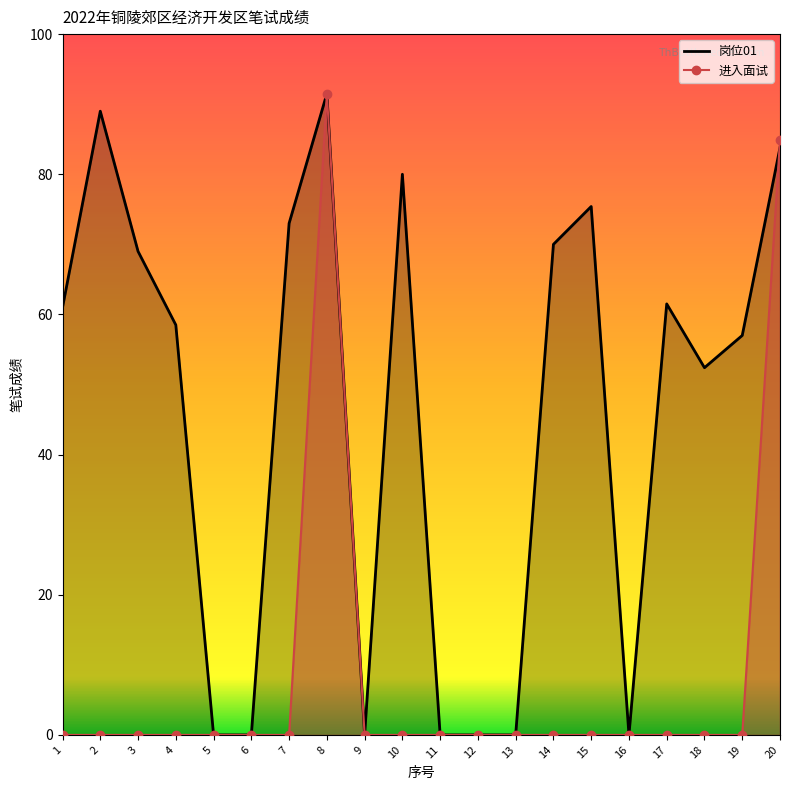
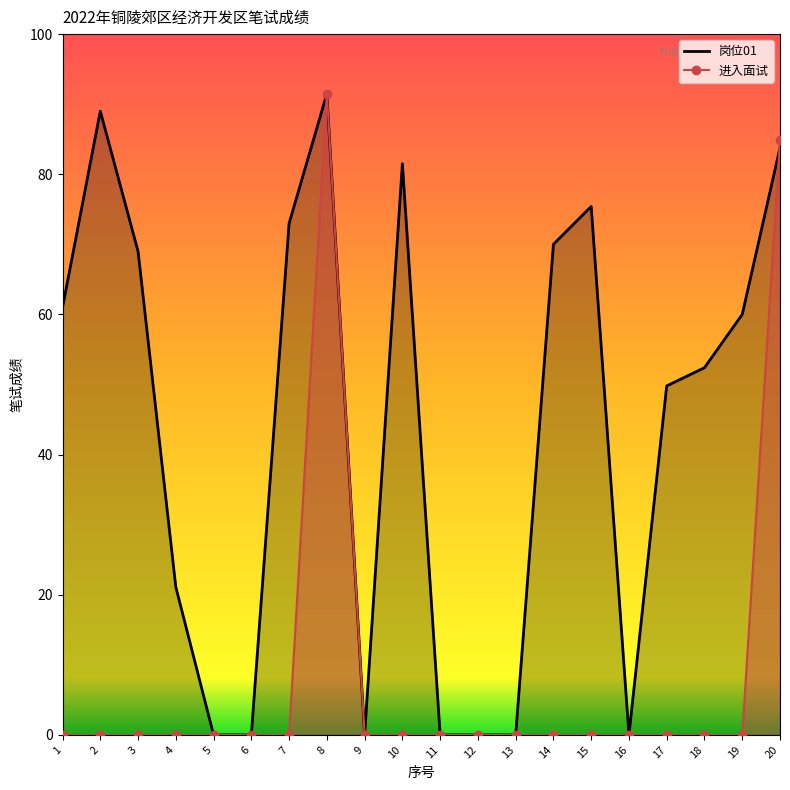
  {
    "岗位01": {
      "1": 61,
      "2": 89,
      "3": 69,
-     "4": 59,
+     "4": 21,
      "7": 73,
-     "10": 80,
+     "10": 82,
      "14": 70,
      "15": 75,
-     "17": 62,
+     "17": 50,
      "18": 52,
-     "19": 57,
+     "19": 60,
      "20": 84
    },
    "进入面试": {
      "1": 0,
      "2": 0,
      "3": 0,
      "4": 0,
      "7": 0,
      "10": 0,
      "14": 0,
      "15": 0,
      "17": 0,
      "18": 0,
      "19": 0,
      "20": 85
    }
  }
